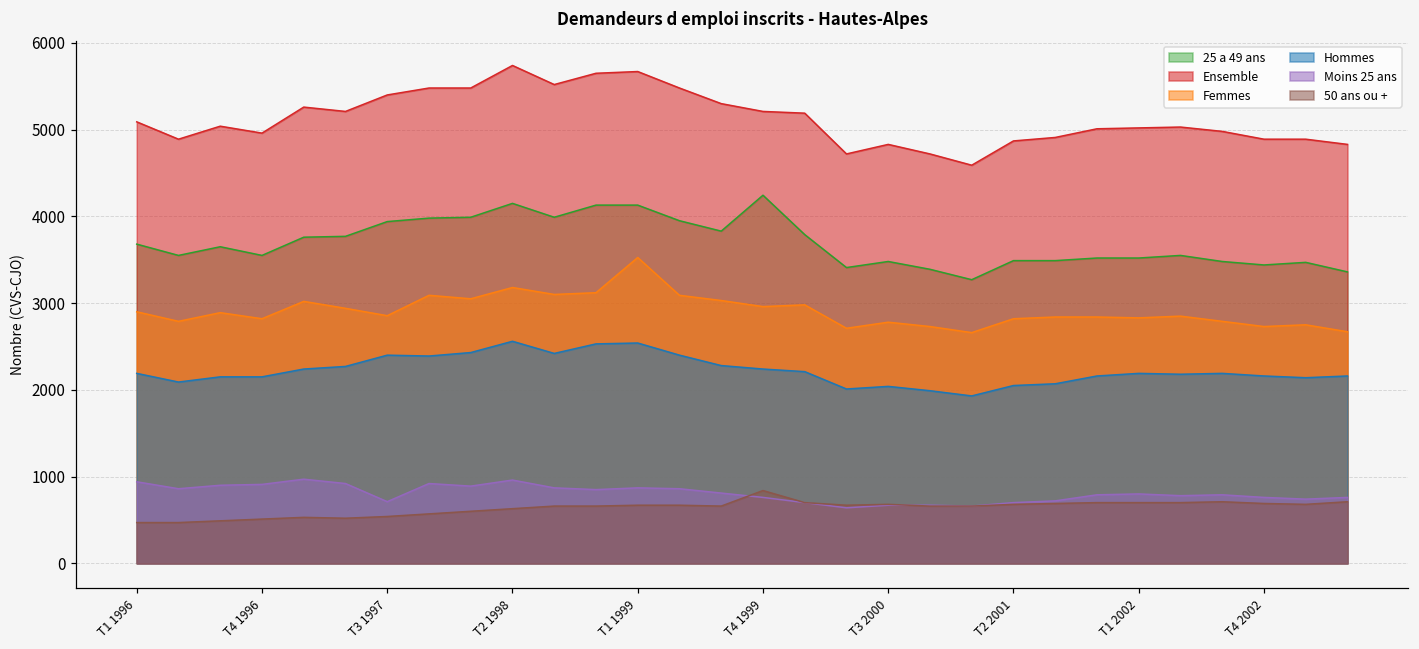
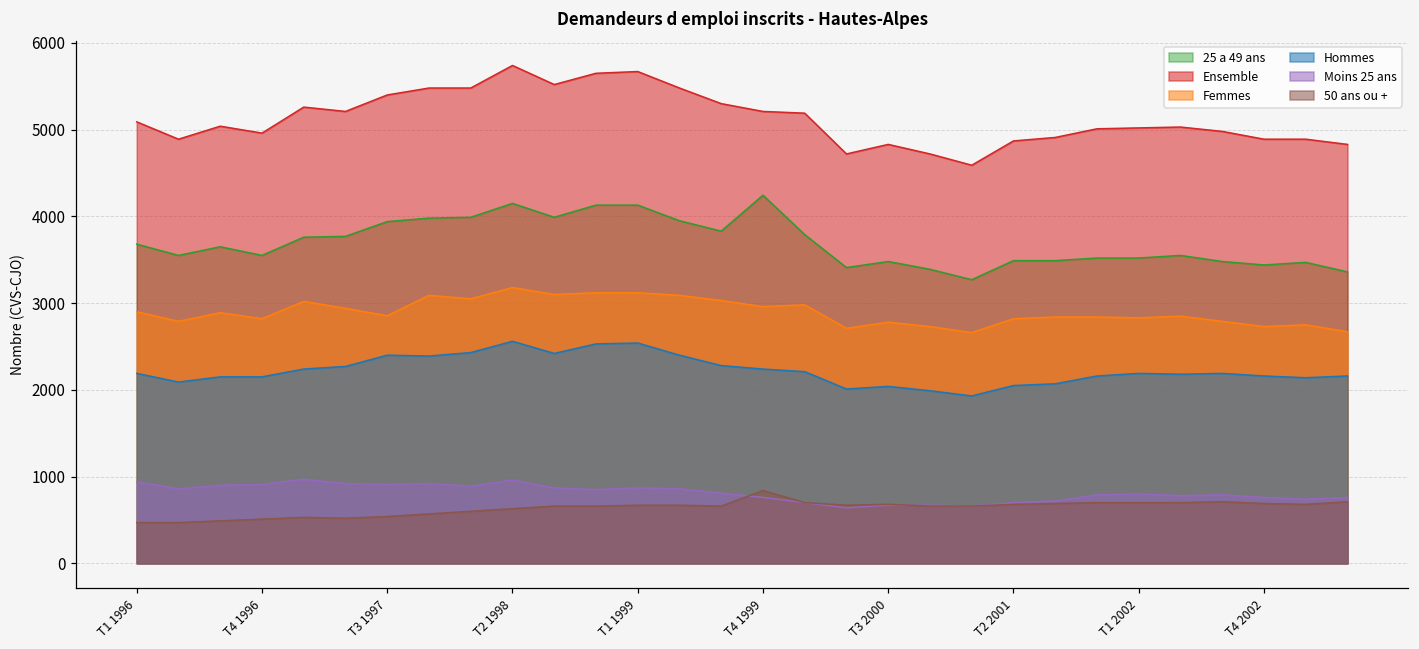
  {
    "25 a 49 ans": {
      "T1 1996": 3700,
      "T4 1996": 3600,
      "T3 1997": 3900,
      "T2 1998": 4200,
      "T1 1999": 4100,
      "T4 1999": 4200,
      "T3 2000": 3500,
      "T2 2001": 3500,
      "T1 2002": 3500,
      "T4 2002": 3400
    },
    "Ensemble": {
      "T1 1996": 5100,
      "T4 1996": 5000,
      "T3 1997": 5400,
      "T2 1998": 5700,
      "T1 1999": 5700,
      "T4 1999": 5200,
      "T3 2000": 4800,
      "T2 2001": 4900,
      "T1 2002": 5000,
      "T4 2002": 4900
    },
    "Femmes": {
      "T1 1996": 2900,
      "T4 1996": 2800,
      "T3 1997": 2900,
      "T2 1998": 3200,
-     "T1 1999": 3500,
+     "T1 1999": 3100,
      "T4 1999": 3000,
      "T3 2000": 2800,
      "T2 2001": 2800,
      "T1 2002": 2800,
      "T4 2002": 2700
    },
    "Hommes": {
      "T1 1996": 2200,
      "T4 1996": 2200,
      "T3 1997": 2400,
      "T2 1998": 2600,
      "T1 1999": 2500,
      "T4 1999": 2200,
      "T3 2000": 2000,
      "T2 2001": 2100,
      "T1 2002": 2200,
      "T4 2002": 2200
    },
    "Moins 25 ans": {
      "T1 1996": 900,
      "T4 1996": 900,
-     "T3 1997": 700,
+     "T3 1997": 900,
      "T2 1998": 1000,
      "T1 1999": 900,
      "T4 1999": 800,
      "T1 2002": 800,
      "T4 2002": 800
    },
    "50 ans ou +": {
      "T1 1996": 500,
      "T4 1996": 500,
      "T3 1997": 500,
      "T2 1998": 600,
      "T1 1999": 700,
      "T4 1999": 800,
      "T1 2002": 700,
      "T4 2002": 700
    }
  }
